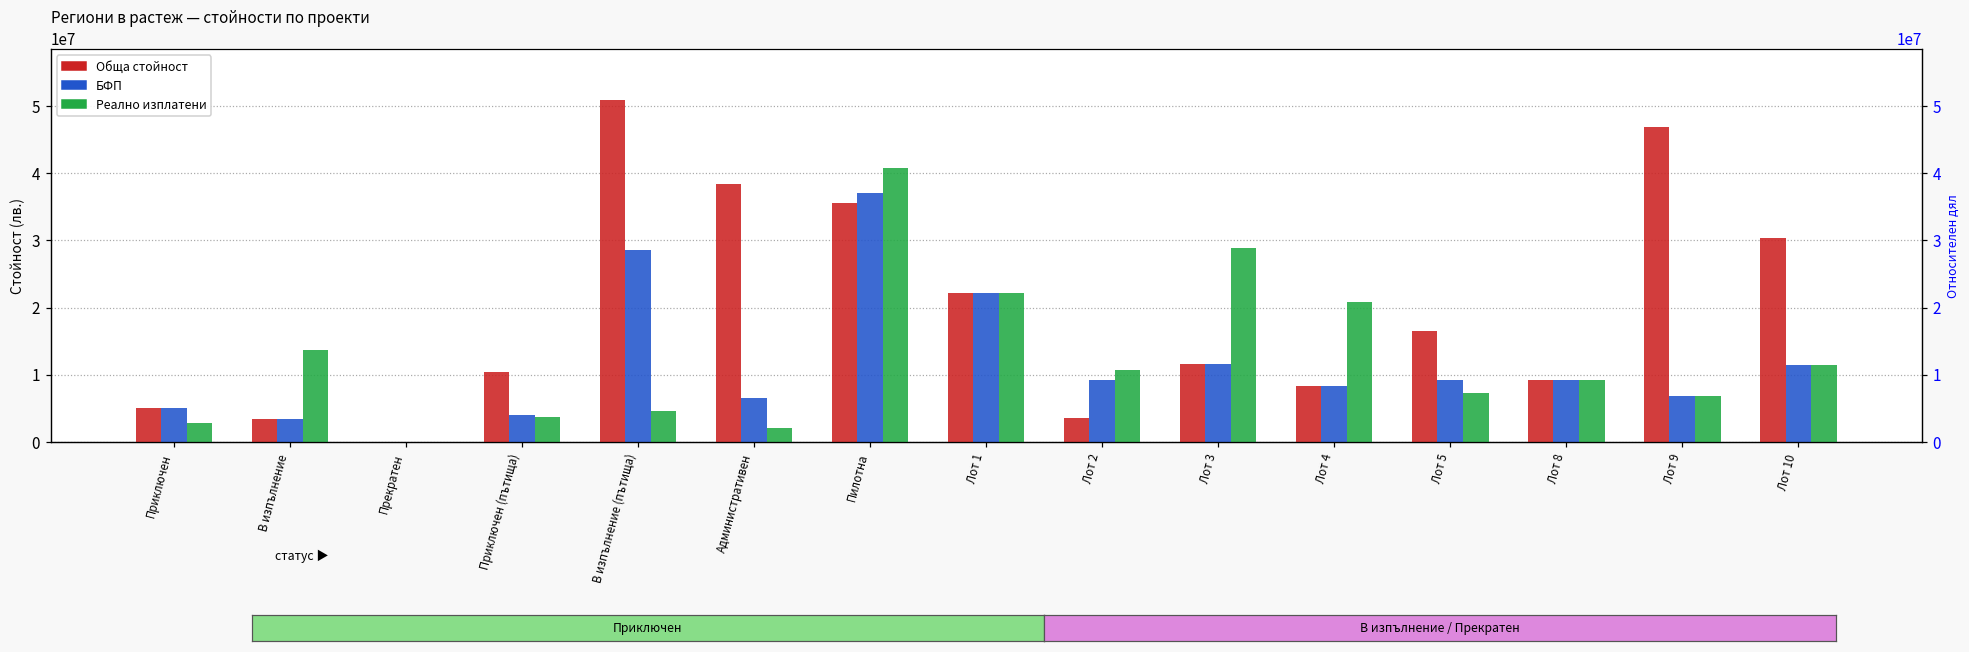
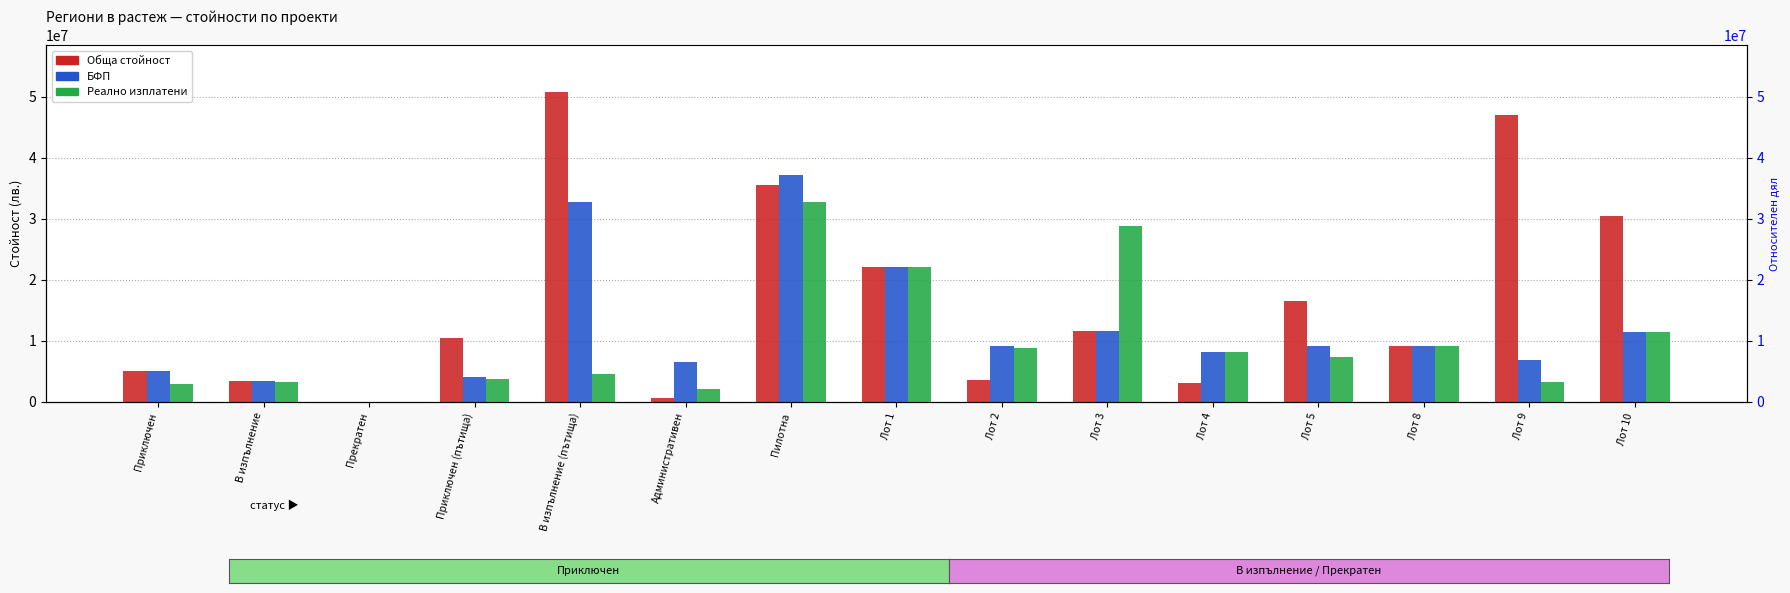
  {
    "Обща стойност": {
      "Приключен": 5000000,
      "В изпълнение": 3000000,
      "Прекратен": 0,
      "Приключен (пътища)": 10000000,
      "В изпълнение (пътища)": 51000000,
-     "Административен": 38000000,
+     "Административен": 1000000,
      "Пилотна": 36000000,
      "Лот 1": 22000000,
      "Лот 2": 4000000,
      "Лот 3": 12000000,
-     "Лот 4": 8000000,
+     "Лот 4": 3000000,
      "Лот 5": 16000000,
      "Лот 8": 9000000,
      "Лот 9": 47000000,
      "Лот 10": 30000000
    },
    "БФП": {
      "Приключен": 5000000,
      "В изпълнение": 3000000,
      "Прекратен": 0,
      "Приключен (пътища)": 4000000,
-     "В изпълнение (пътища)": 29000000,
+     "В изпълнение (пътища)": 33000000,
      "Административен": 7000000,
      "Пилотна": 37000000,
      "Лот 1": 22000000,
      "Лот 2": 9000000,
      "Лот 3": 12000000,
      "Лот 4": 8000000,
      "Лот 5": 9000000,
      "Лот 8": 9000000,
      "Лот 9": 7000000,
      "Лот 10": 12000000
    },
    "Реално изплатени": {
      "Приключен": 3000000,
-     "В изпълнение": 14000000,
+     "В изпълнение": 3000000,
      "Прекратен": 0,
      "Приключен (пътища)": 4000000,
      "В изпълнение (пътища)": 5000000,
      "Административен": 2000000,
-     "Пилотна": 41000000,
+     "Пилотна": 33000000,
      "Лот 1": 22000000,
-     "Лот 2": 11000000,
+     "Лот 2": 9000000,
      "Лот 3": 29000000,
-     "Лот 4": 21000000,
+     "Лот 4": 8000000,
      "Лот 5": 7000000,
      "Лот 8": 9000000,
-     "Лот 9": 7000000,
+     "Лот 9": 3000000,
      "Лот 10": 12000000
    }
  }
